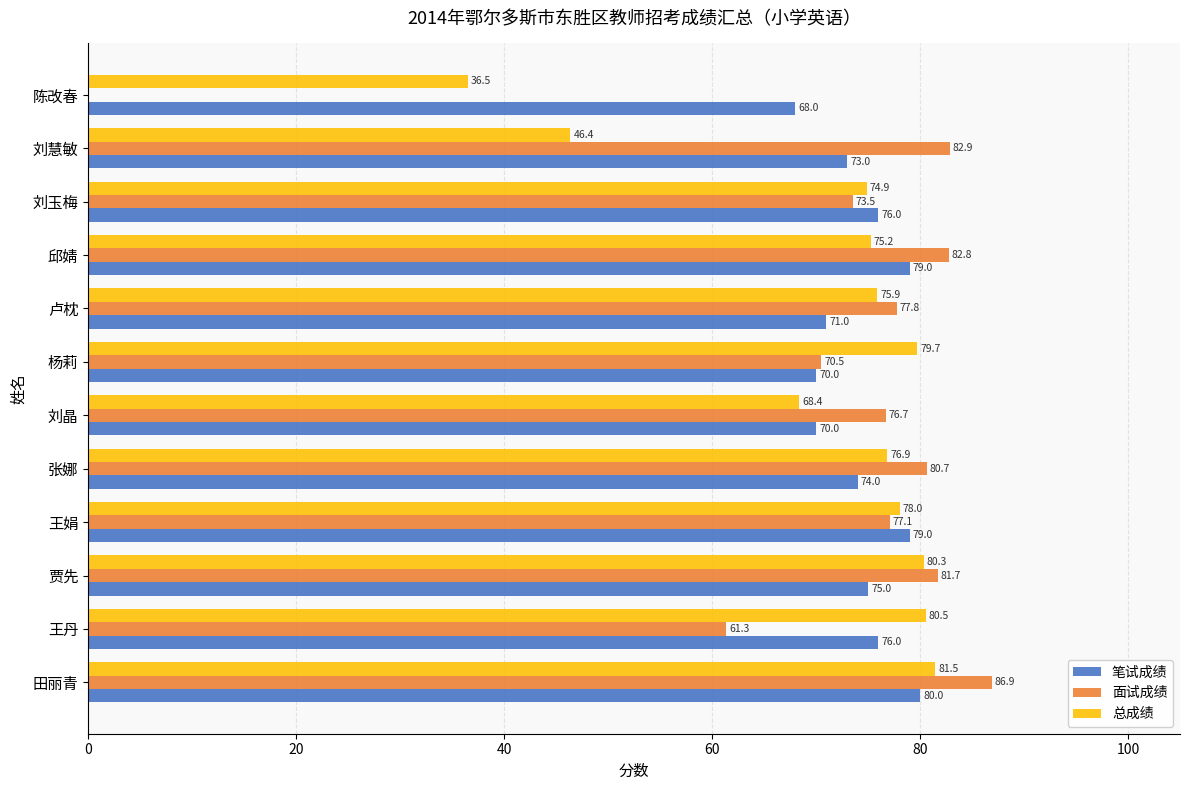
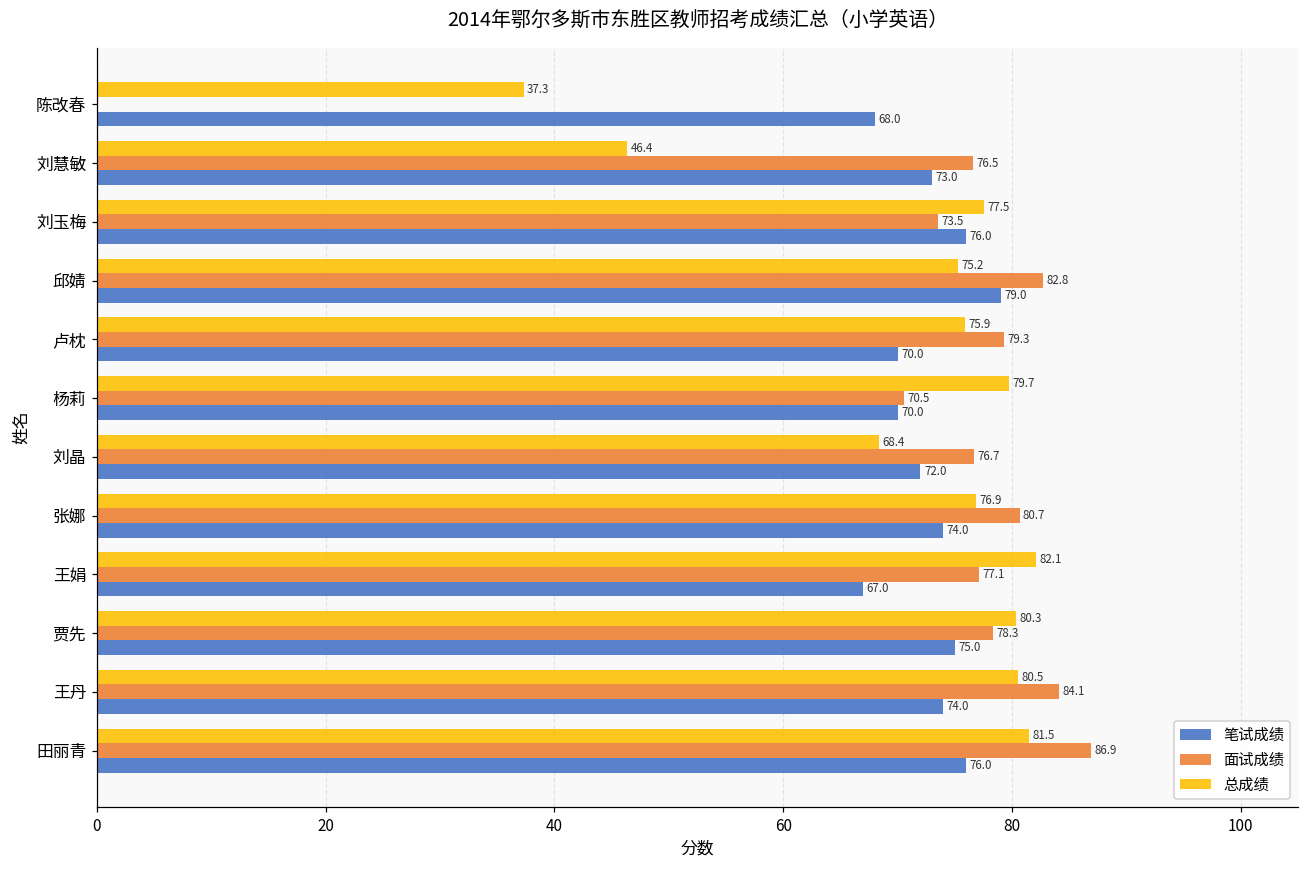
  {
    "笔试成绩": {
      "陈改春": 68.0,
      "刘慧敏": 73.0,
      "刘玉梅": 76.0,
      "邱婧": 79.0,
-     "卢枕": 71.0,
+     "卢枕": 70.0,
      "杨莉": 70.0,
-     "刘晶": 70.0,
+     "刘晶": 72.0,
      "张娜": 74.0,
-     "王娟": 79.0,
+     "王娟": 67.0,
      "贾先": 75.0,
-     "王丹": 76.0,
-     "田丽青": 80.0
+     "王丹": 74.0,
+     "田丽青": 76.0
    },
    "面试成绩": {
-     "刘慧敏": 82.9,
+     "刘慧敏": 76.5,
      "刘玉梅": 73.5,
      "邱婧": 82.8,
-     "卢枕": 77.8,
+     "卢枕": 79.3,
      "杨莉": 70.5,
      "刘晶": 76.7,
      "张娜": 80.7,
      "王娟": 77.1,
-     "贾先": 81.7,
-     "王丹": 61.3,
+     "贾先": 78.3,
+     "王丹": 84.1,
      "田丽青": 86.9
    },
    "总成绩": {
-     "陈改春": 36.5,
+     "陈改春": 37.3,
      "刘慧敏": 46.4,
-     "刘玉梅": 74.9,
+     "刘玉梅": 77.5,
      "邱婧": 75.2,
      "卢枕": 75.9,
      "杨莉": 79.7,
      "刘晶": 68.4,
      "张娜": 76.9,
-     "王娟": 78.0,
+     "王娟": 82.1,
      "贾先": 80.3,
      "王丹": 80.5,
      "田丽青": 81.5
    }
  }
